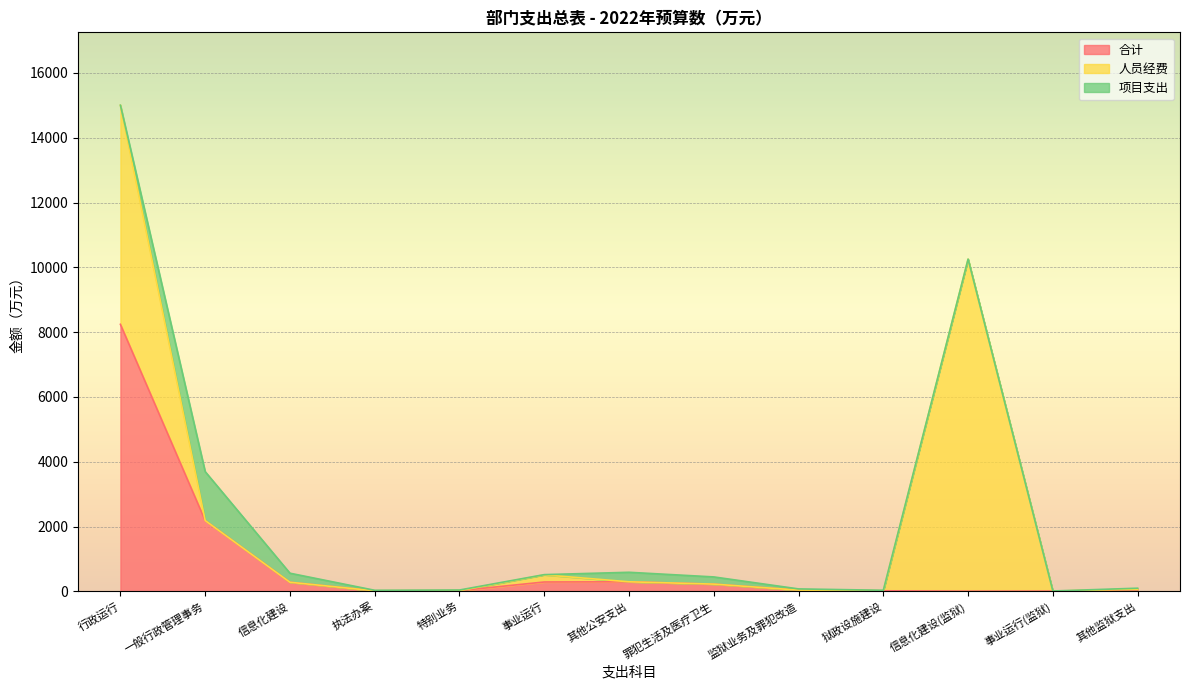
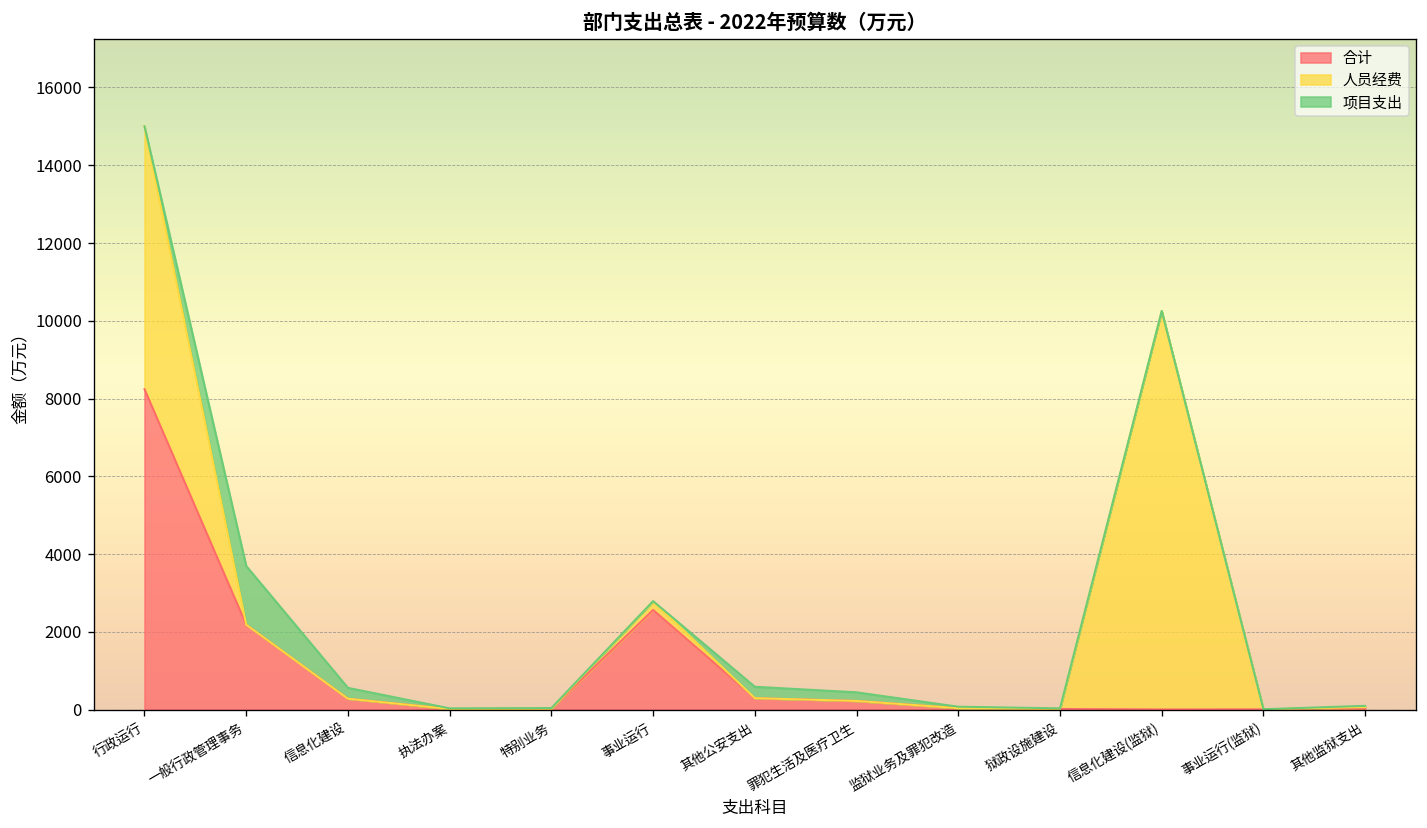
  {
    "合计": {
      "行政运行": 8200,
-     "事业运行": 300,
+     "事业运行": 2600,
      "信息化建设(监狱)": 0
    },
    "项目支出": {
      "一般行政管理事务": 1500,
      "信息化建设": 300,
      "其他公安支出": 300,
      "罪犯生活及医疗卫生": 200
    }
  }
